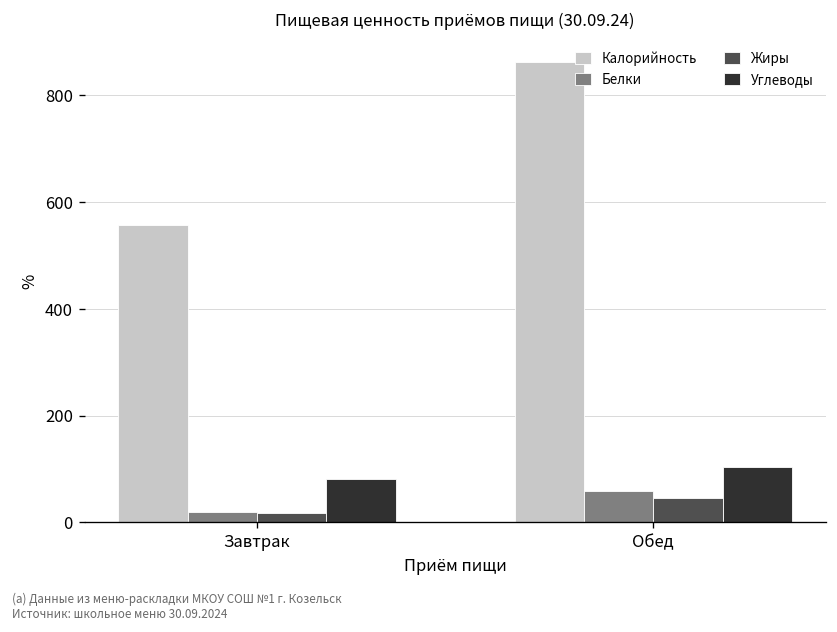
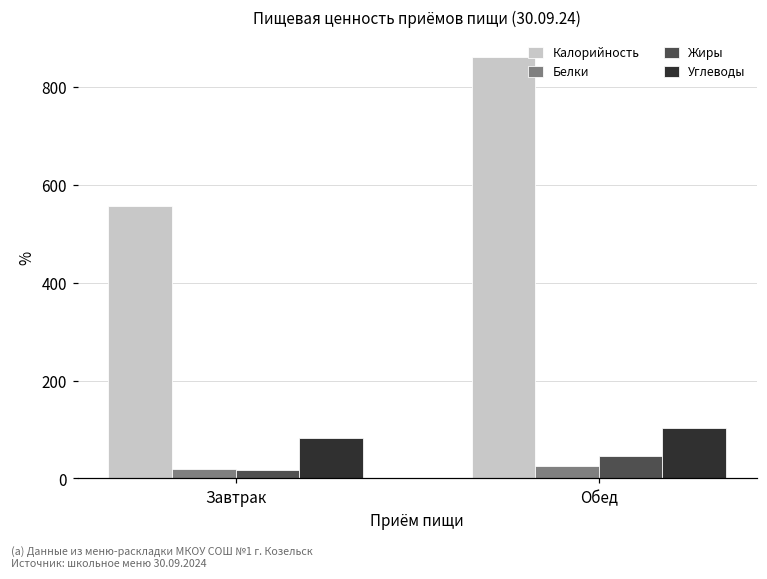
  {
    "Калорийность": {
      "Завтрак": 560,
      "Обед": 860
    },
    "Белки": {
      "Завтрак": 20,
-     "Обед": 60
+     "Обед": 30
    }
  }
